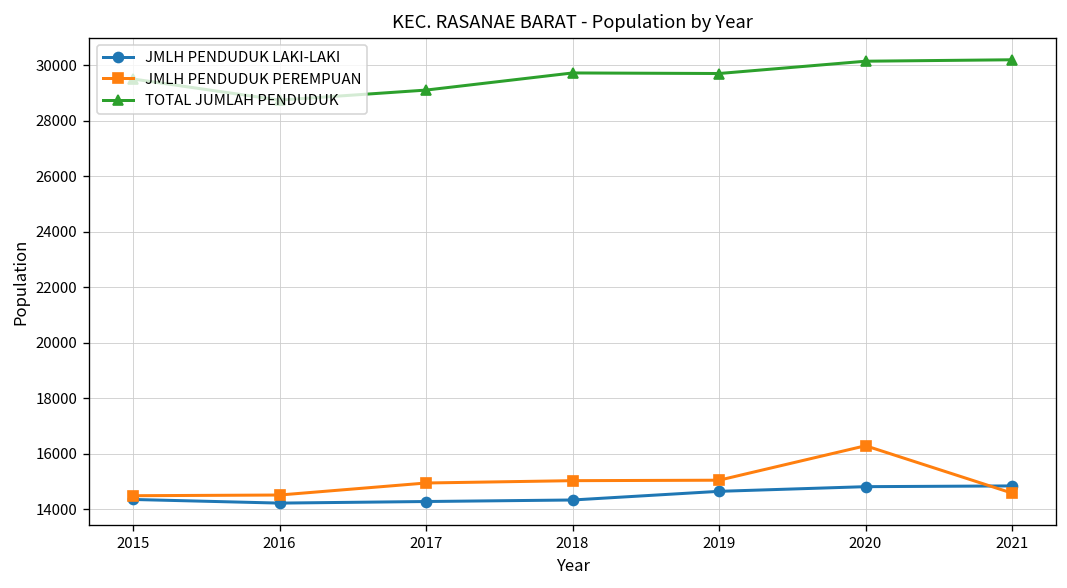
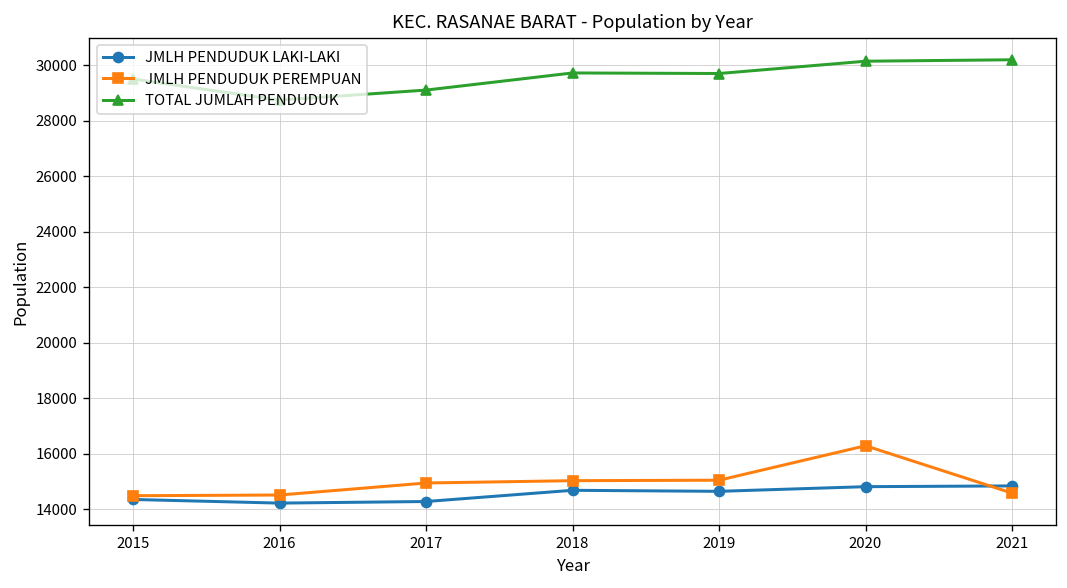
  {
    "JMLH PENDUDUK LAKI-LAKI": {
      "2015": 14400,
      "2016": 14200,
      "2017": 14300,
-     "2018": 14300,
+     "2018": 14700,
      "2019": 14700,
      "2020": 14800,
      "2021": 14800
    },
    "JMLH PENDUDUK PEREMPUAN": {
      "2015": 14500,
      "2016": 14500,
      "2017": 15000,
      "2018": 15000,
      "2019": 15100,
      "2020": 16300,
      "2021": 14600
    },
    "TOTAL JUMLAH PENDUDUK": {
      "2017": 29100,
      "2018": 29700,
      "2019": 29700,
      "2020": 30100,
      "2021": 30200
    }
  }
